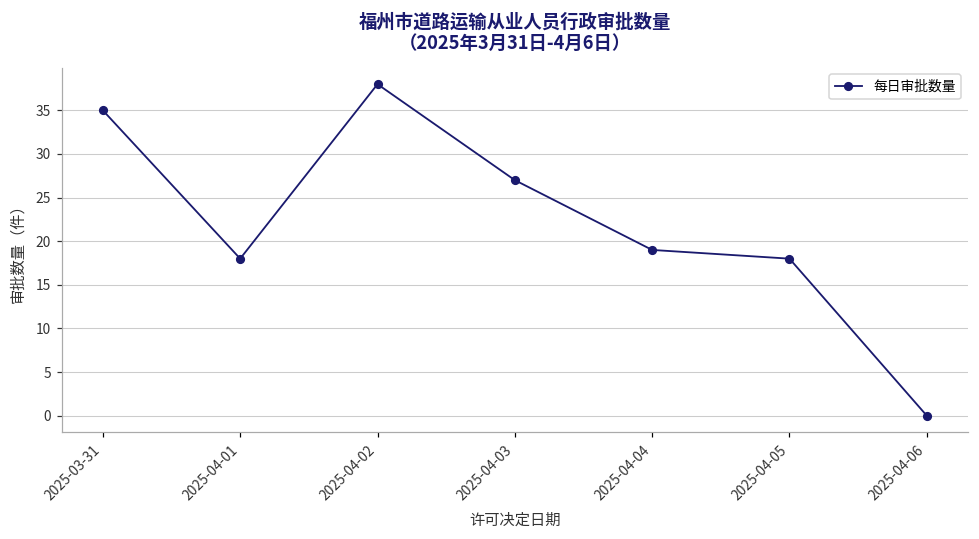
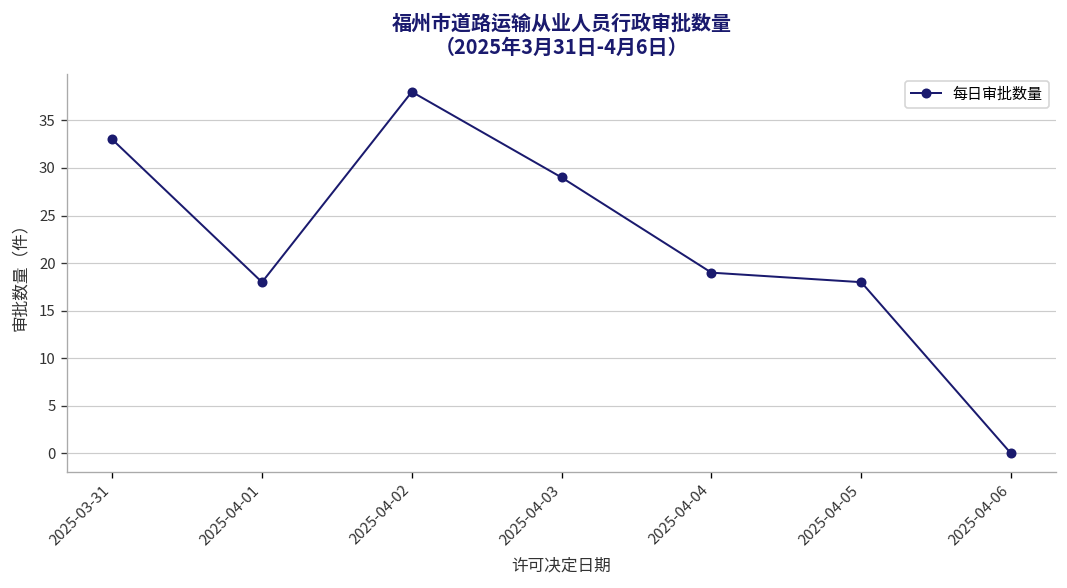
  {
-   "2025-03-31": 35,
+   "2025-03-31": 33,
    "2025-04-01": 18,
    "2025-04-02": 38,
-   "2025-04-03": 27,
+   "2025-04-03": 29,
    "2025-04-04": 19,
    "2025-04-05": 18,
    "2025-04-06": 0
  }
